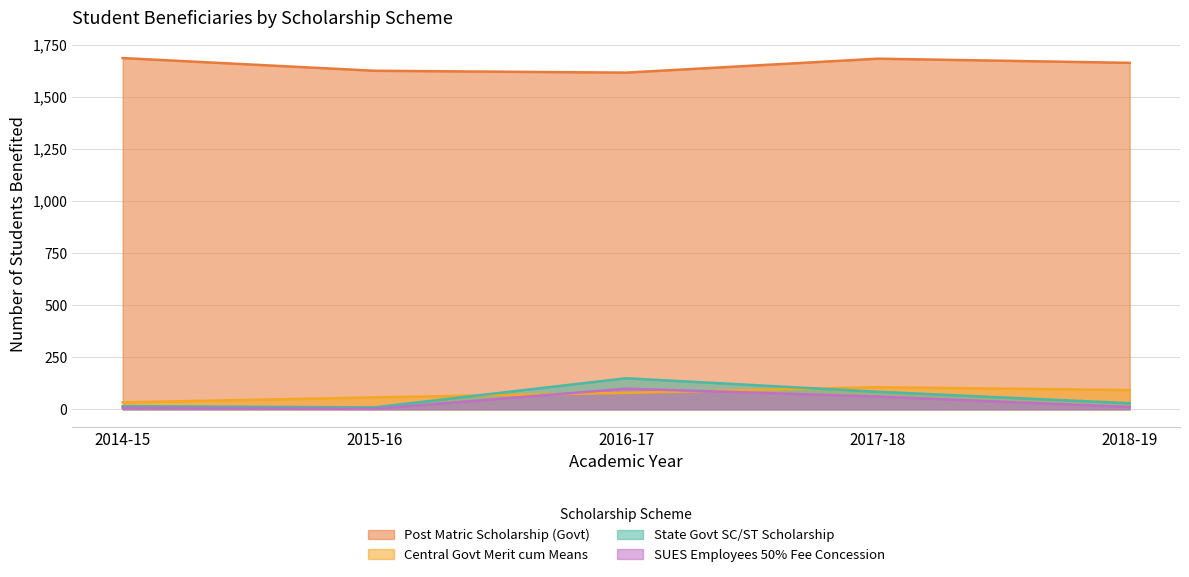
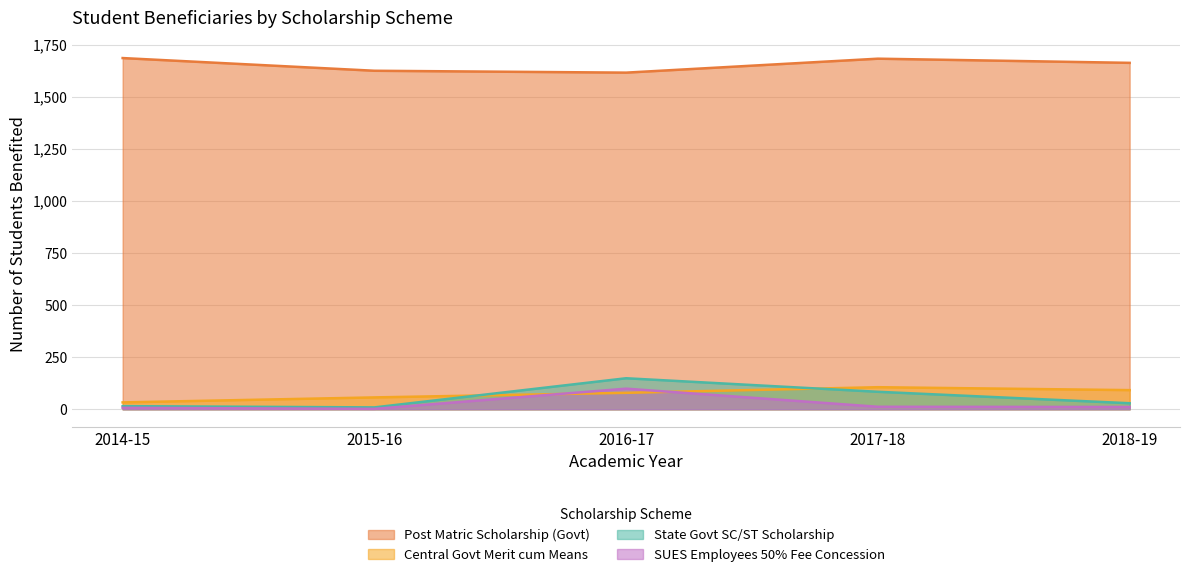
  {
    "State Govt SC/ST Scholarship": {
      "2016-17": 150,
      "2017-18": 80,
      "2018-19": 30
    },
    "SUES Employees 50% Fee Concession": {
      "2016-17": 100,
-     "2017-18": 60,
+     "2017-18": 10,
      "2018-19": 10
    }
  }
